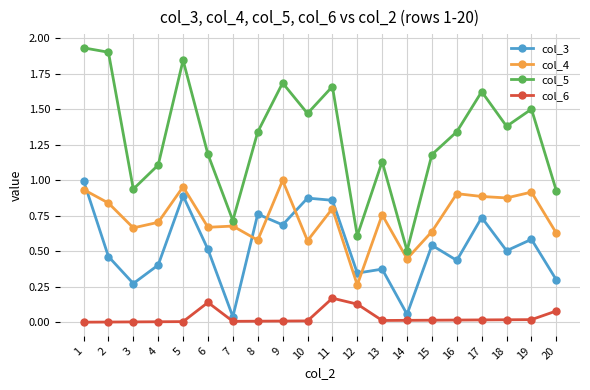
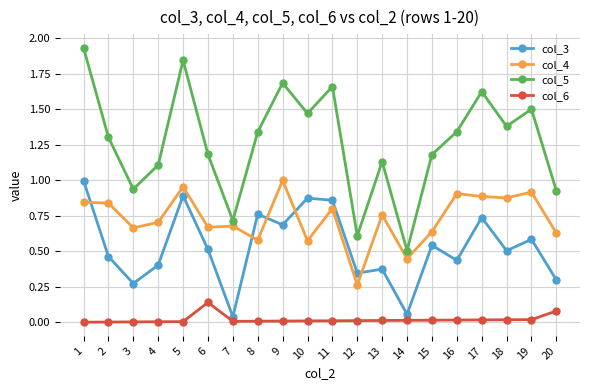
  {
    "col_3": {
      "1": 1.00,
      "2": 0.46,
      "3": 0.27,
      "4": 0.40,
      "5": 0.89,
      "6": 0.51,
      "7": 0.04,
      "8": 0.76,
      "9": 0.69,
      "10": 0.87,
      "11": 0.86,
      "12": 0.35,
      "13": 0.37,
      "14": 0.06,
      "15": 0.54,
      "16": 0.44,
      "17": 0.74,
      "18": 0.50,
      "19": 0.58,
      "20": 0.30
    },
    "col_4": {
-     "1": 0.93,
+     "1": 0.85,
      "2": 0.84,
      "3": 0.66,
      "4": 0.70,
      "5": 0.95,
      "6": 0.67,
      "7": 0.68,
      "8": 0.58,
      "9": 1.00,
      "10": 0.57,
      "11": 0.80,
      "12": 0.26,
      "13": 0.76,
      "14": 0.45,
      "15": 0.64,
      "16": 0.91,
      "17": 0.89,
      "18": 0.88,
      "19": 0.92,
      "20": 0.63
    },
    "col_5": {
      "1": 1.93,
-     "2": 1.90,
+     "2": 1.30,
      "3": 0.94,
      "4": 1.11,
      "5": 1.84,
      "6": 1.18,
      "7": 0.72,
      "8": 1.34,
      "9": 1.69,
      "10": 1.47,
      "11": 1.66,
      "12": 0.61,
      "13": 1.13,
      "14": 0.50,
      "15": 1.18,
      "16": 1.34,
      "17": 1.62,
      "18": 1.38,
      "19": 1.50,
      "20": 0.93
    },
    "col_6": {
      "1": 0.00,
      "2": 0.00,
      "3": 0.00,
      "4": 0.00,
      "5": 0.01,
      "6": 0.14,
      "7": 0.01,
      "8": 0.01,
      "9": 0.01,
      "10": 0.01,
-     "11": 0.17,
-     "12": 0.13,
+     "11": 0.01,
+     "12": 0.01,
      "13": 0.01,
      "14": 0.01,
      "15": 0.02,
      "16": 0.02,
      "17": 0.02,
      "18": 0.02,
      "19": 0.02,
      "20": 0.08
    }
  }
